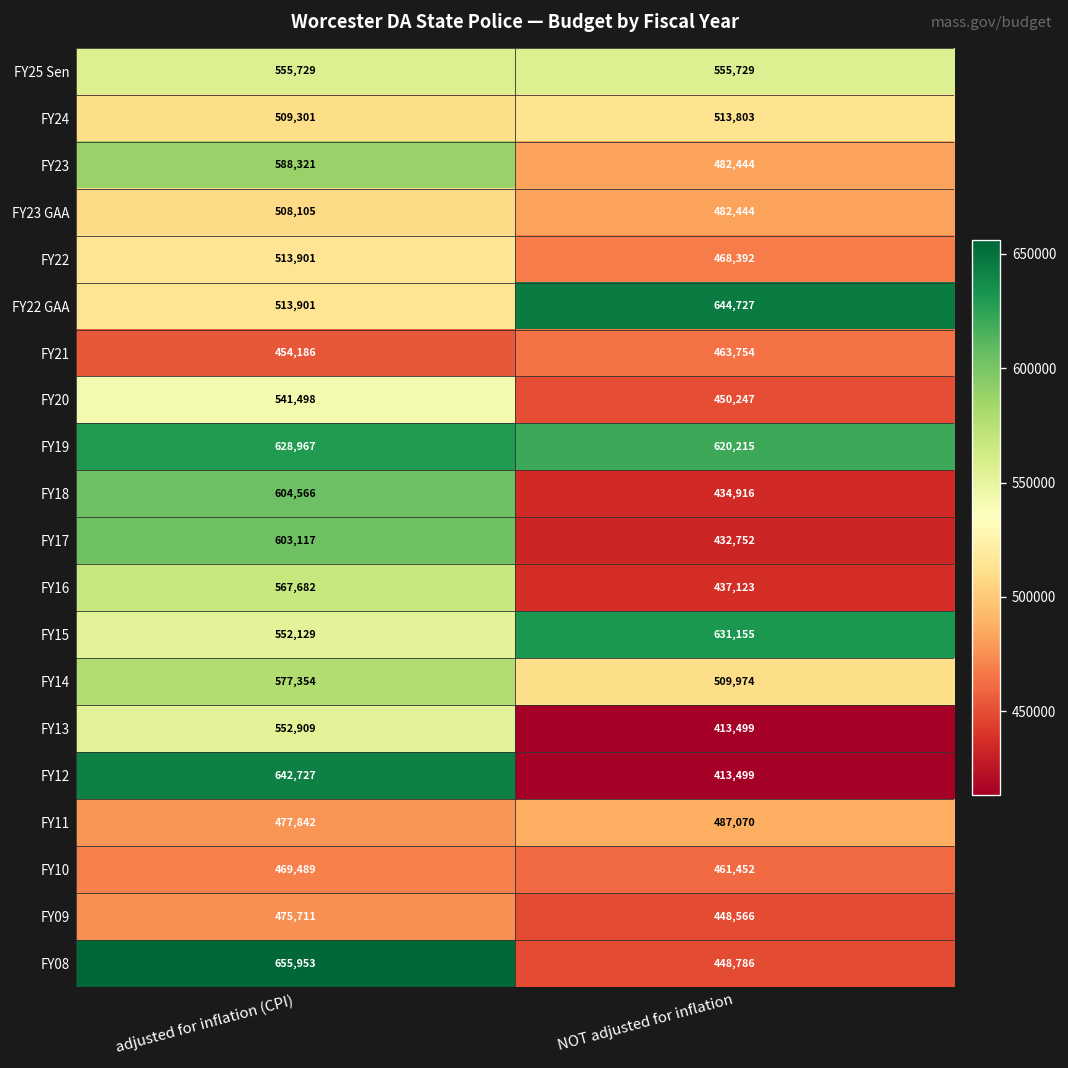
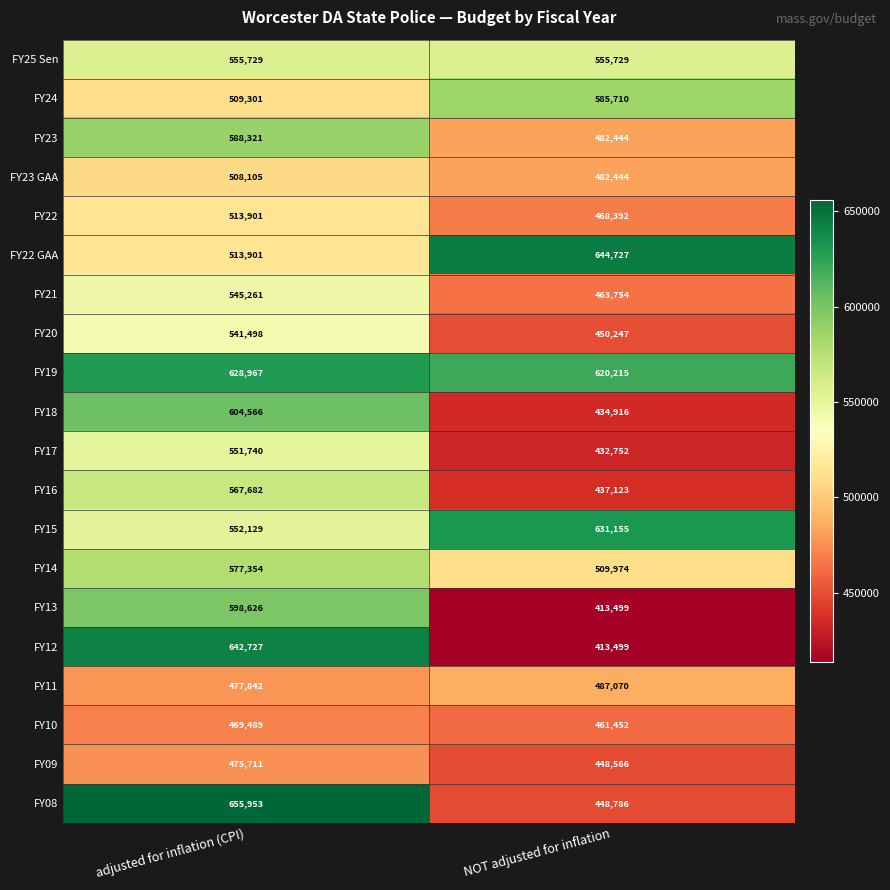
  {
    "FY25 Sen": {
      "adjusted for inflation (CPI)": "555,729",
      "NOT adjusted for inflation": "555,729"
    },
    "FY24": {
      "adjusted for inflation (CPI)": "509,301",
-     "NOT adjusted for inflation": "513,803"
+     "NOT adjusted for inflation": "585,710"
    },
    "FY23": {
      "adjusted for inflation (CPI)": "588,321",
      "NOT adjusted for inflation": "482,444"
    },
    "FY23 GAA": {
      "adjusted for inflation (CPI)": "508,105",
      "NOT adjusted for inflation": "482,444"
    },
    "FY22": {
      "adjusted for inflation (CPI)": "513,901",
      "NOT adjusted for inflation": "468,392"
    },
    "FY22 GAA": {
      "adjusted for inflation (CPI)": "513,901",
      "NOT adjusted for inflation": "644,727"
    },
    "FY21": {
-     "adjusted for inflation (CPI)": "454,186",
+     "adjusted for inflation (CPI)": "545,261",
      "NOT adjusted for inflation": "463,754"
    },
    "FY20": {
      "adjusted for inflation (CPI)": "541,498",
      "NOT adjusted for inflation": "450,247"
    },
    "FY19": {
      "adjusted for inflation (CPI)": "628,967",
      "NOT adjusted for inflation": "620,215"
    },
    "FY18": {
      "adjusted for inflation (CPI)": "604,566",
      "NOT adjusted for inflation": "434,916"
    },
    "FY17": {
-     "adjusted for inflation (CPI)": "603,117",
+     "adjusted for inflation (CPI)": "551,740",
      "NOT adjusted for inflation": "432,752"
    },
    "FY16": {
      "adjusted for inflation (CPI)": "567,682",
      "NOT adjusted for inflation": "437,123"
    },
    "FY15": {
      "adjusted for inflation (CPI)": "552,129",
      "NOT adjusted for inflation": "631,155"
    },
    "FY14": {
      "adjusted for inflation (CPI)": "577,354",
      "NOT adjusted for inflation": "509,974"
    },
    "FY13": {
-     "adjusted for inflation (CPI)": "552,909",
+     "adjusted for inflation (CPI)": "598,626",
      "NOT adjusted for inflation": "413,499"
    },
    "FY12": {
      "adjusted for inflation (CPI)": "642,727",
      "NOT adjusted for inflation": "413,499"
    },
    "FY11": {
      "adjusted for inflation (CPI)": "477,842",
      "NOT adjusted for inflation": "487,070"
    },
    "FY10": {
      "adjusted for inflation (CPI)": "469,489",
      "NOT adjusted for inflation": "461,452"
    },
    "FY09": {
      "adjusted for inflation (CPI)": "475,711",
      "NOT adjusted for inflation": "448,566"
    },
    "FY08": {
      "adjusted for inflation (CPI)": "655,953",
      "NOT adjusted for inflation": "448,786"
    }
  }
